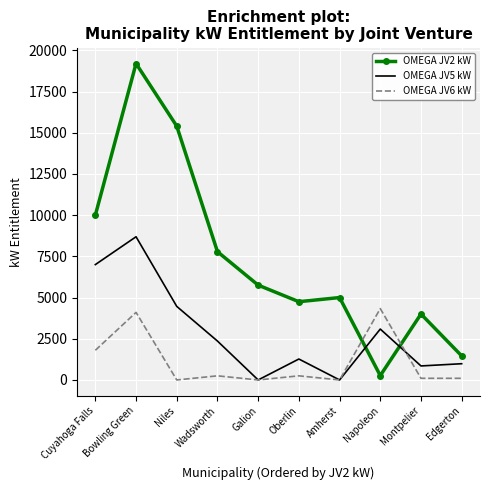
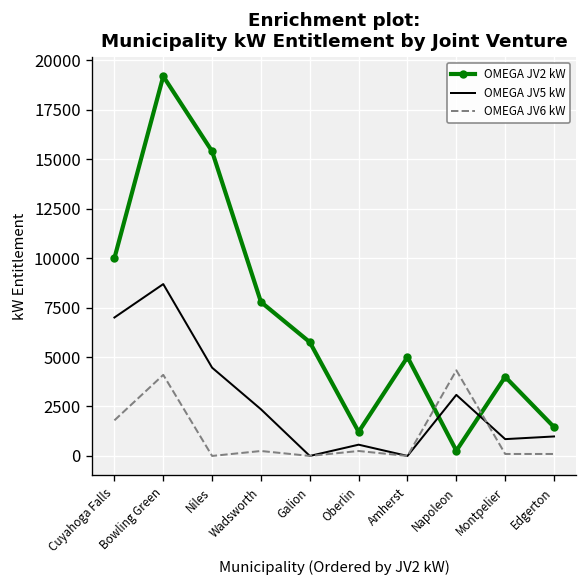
  {
    "OMEGA JV2 kW": {
      "Cuyahoga Falls": 10000,
      "Bowling Green": 19200,
      "Niles": 15400,
      "Wadsworth": 7800,
      "Galion": 5800,
-     "Oberlin": 4700,
+     "Oberlin": 1200,
      "Amherst": 5000,
      "Napoleon": 300,
      "Montpelier": 4000,
      "Edgerton": 1500
    },
    "OMEGA JV5 kW": {
      "Cuyahoga Falls": 7000,
      "Bowling Green": 8700,
      "Niles": 4500,
      "Wadsworth": 2400,
-     "Oberlin": 1300,
+     "Oberlin": 600,
      "Napoleon": 3100,
      "Montpelier": 900,
      "Edgerton": 1000
    },
    "OMEGA JV6 kW": {
      "Cuyahoga Falls": 1800,
      "Bowling Green": 4100,
      "Niles": 0,
      "Wadsworth": 300,
      "Oberlin": 300,
      "Napoleon": 4300,
      "Montpelier": 100,
      "Edgerton": 100
    }
  }
